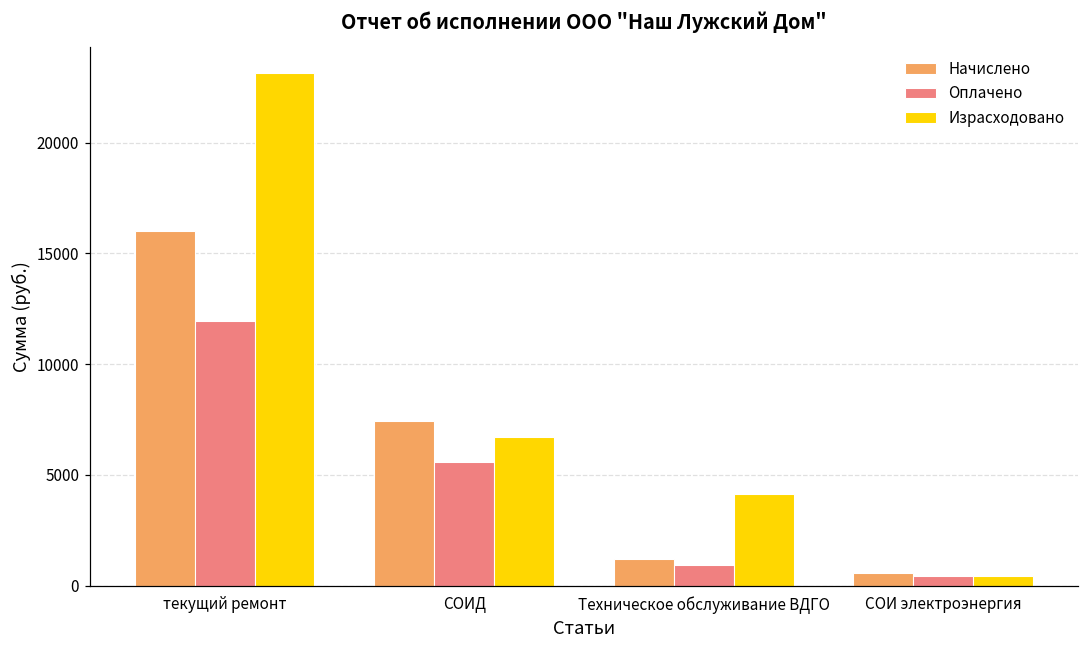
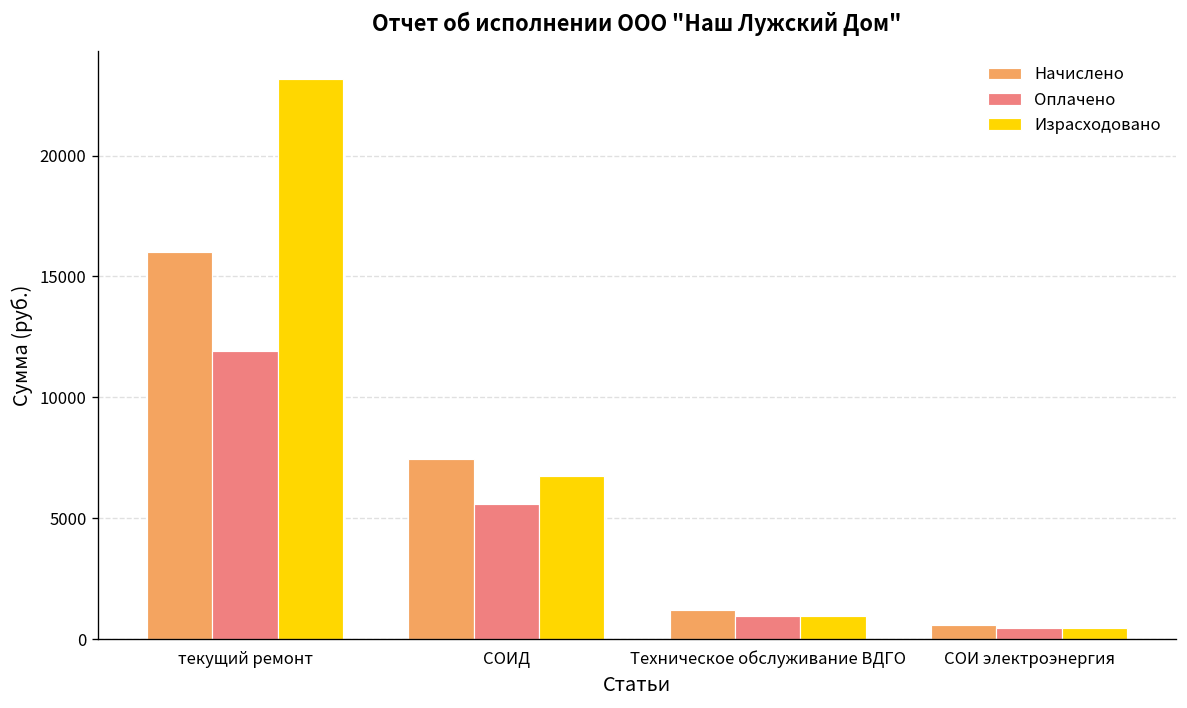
  {
    "Израсходовано": {
      "текущий ремонт": 23200,
      "СОИД": 6700,
-     "Техническое обслуживание ВДГО": 4200,
+     "Техническое обслуживание ВДГО": 900,
      "СОИ электроэнергия": 500
    }
  }
